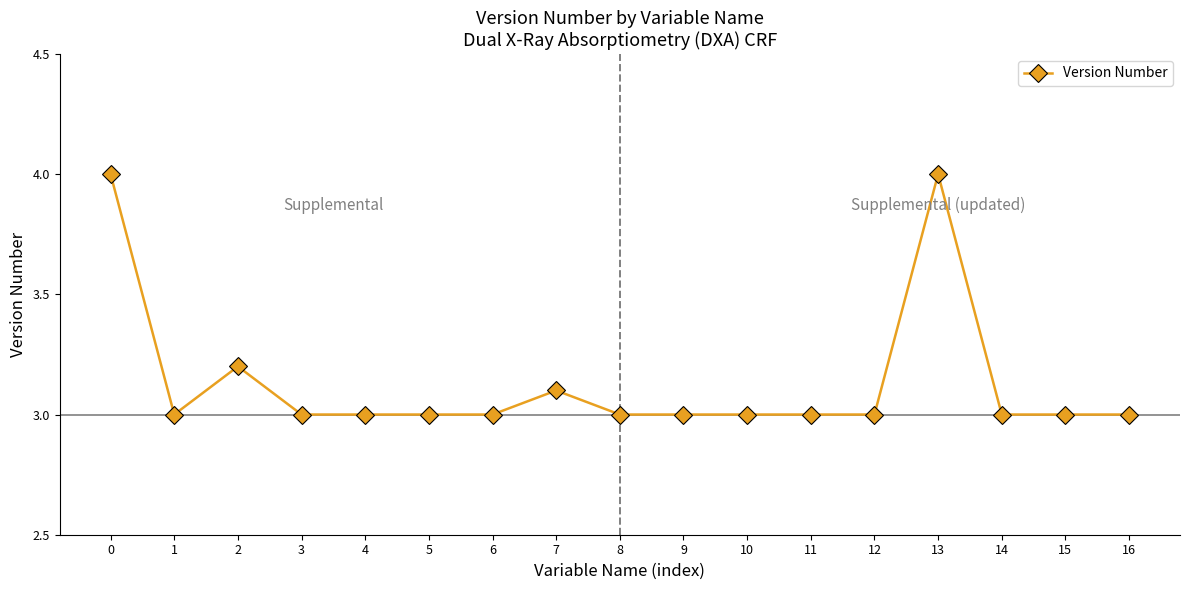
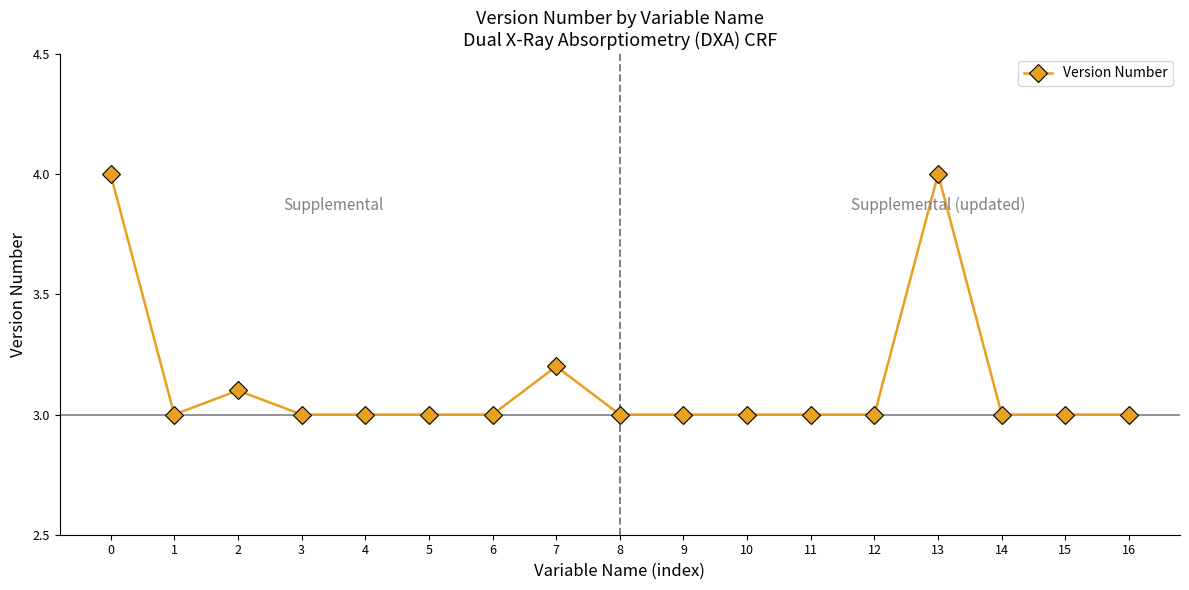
  {
    "0": 4.0,
    "1": 3.0,
-   "2": 3.2,
+   "2": 3.1,
    "3": 3.0,
    "4": 3.0,
    "5": 3.0,
    "6": 3.0,
-   "7": 3.1,
+   "7": 3.2,
    "8": 3.0,
    "9": 3.0,
    "10": 3.0,
    "11": 3.0,
    "12": 3.0,
    "13": 4.0,
    "14": 3.0,
    "15": 3.0,
    "16": 3.0
  }
